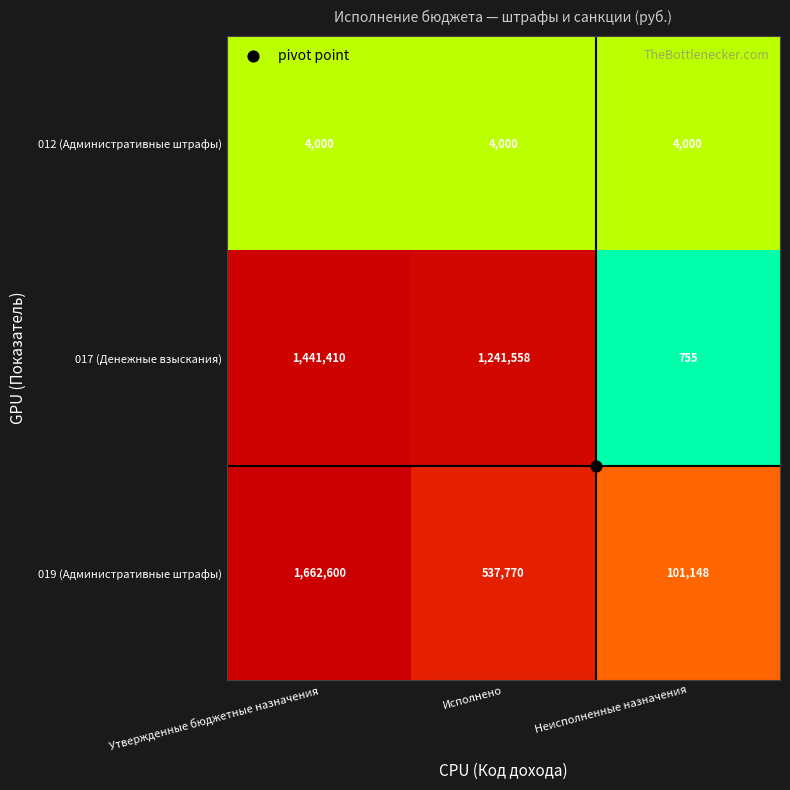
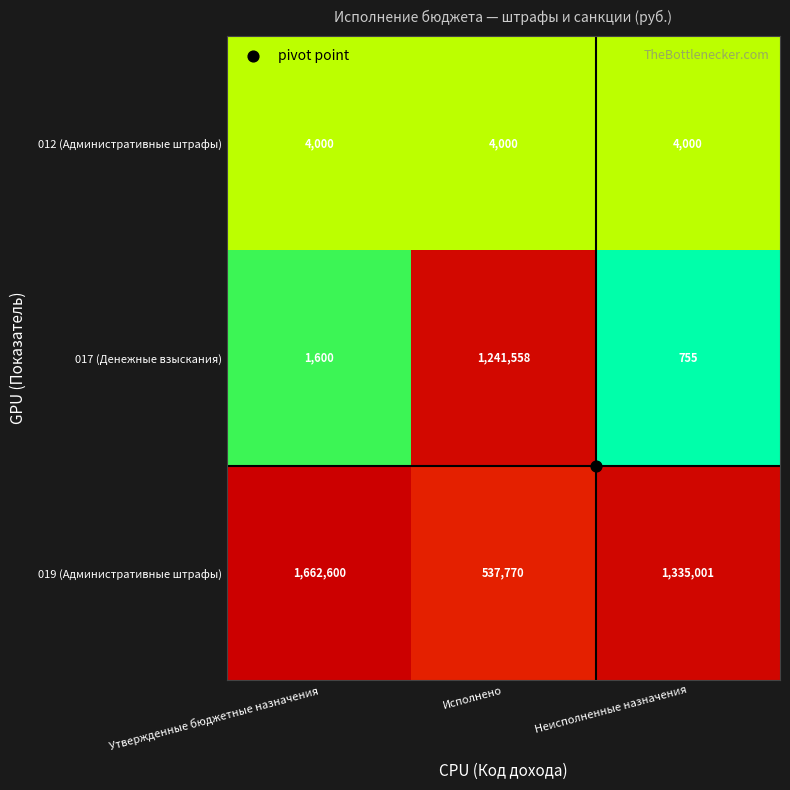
  {
    "012 (Административные штрафы)": {
      "Утвержденные бюджетные назначения": "4,000",
      "Исполнено": "4,000"
    },
    "017 (Денежные взыскания)": {
-     "Утвержденные бюджетные назначения": "1,441,410",
+     "Утвержденные бюджетные назначения": "1,600",
      "Исполнено": "1,241,558",
      "Неисполненные назначения": "755"
    },
    "019 (Административные штрафы)": {
      "Утвержденные бюджетные назначения": "1,662,600",
      "Исполнено": "537,770",
-     "Неисполненные назначения": "101,148"
+     "Неисполненные назначения": "1,335,001"
    }
  }
